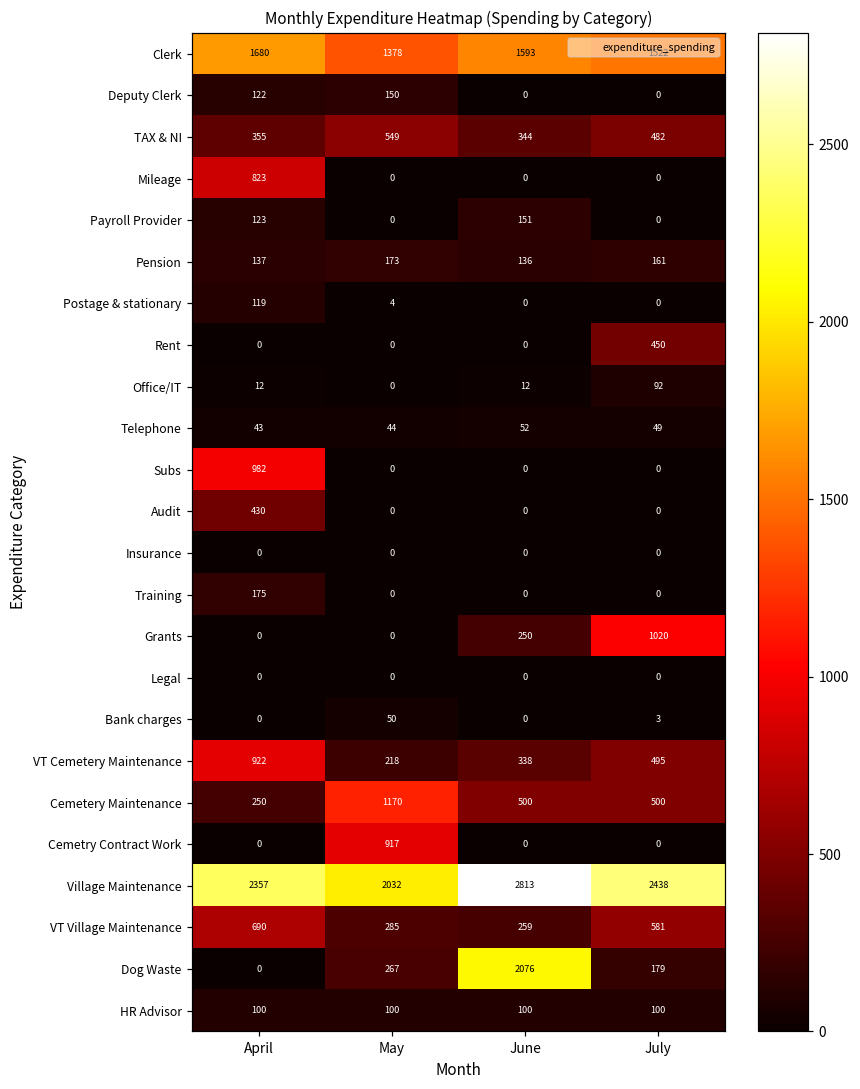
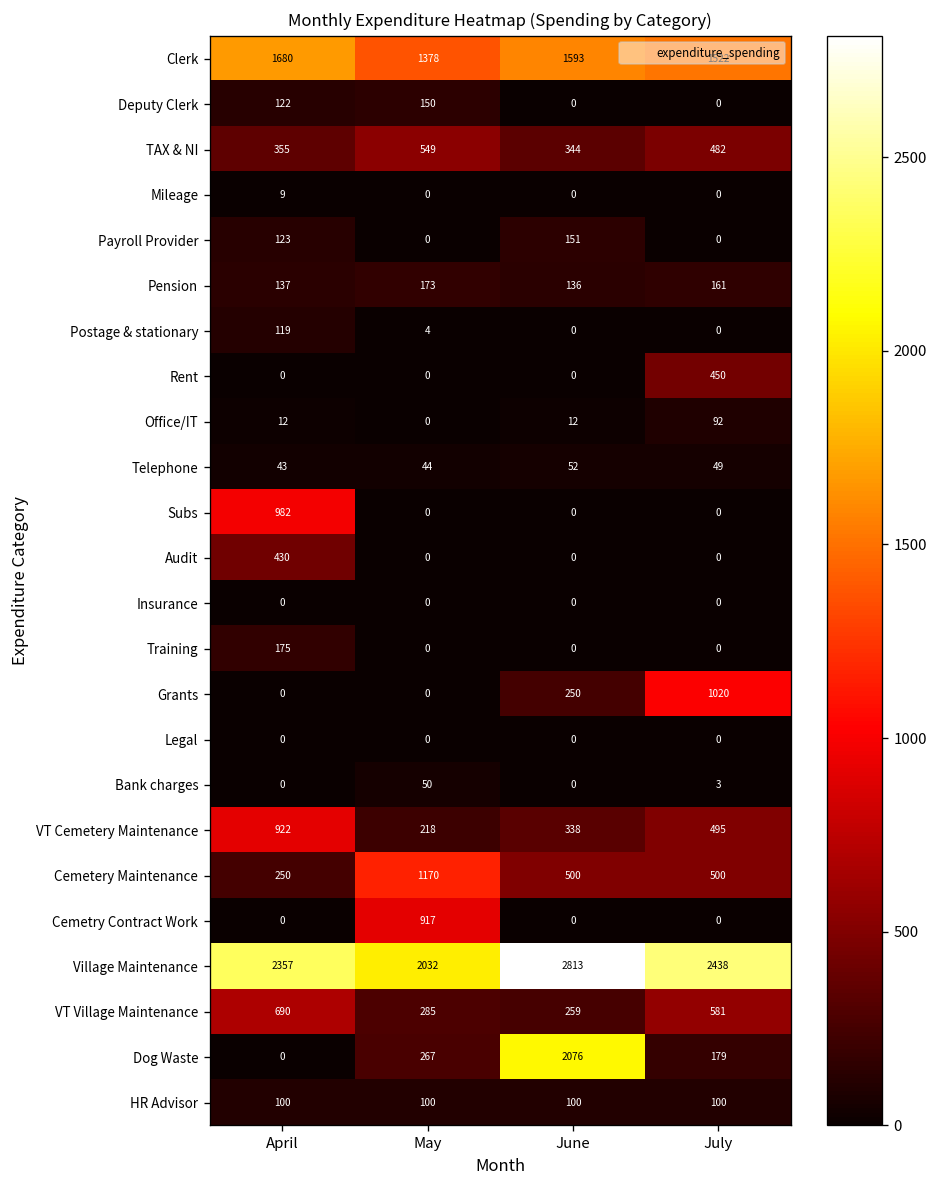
  {
    "Clerk": {
      "April": 1680,
      "May": 1378,
      "June": 1593
    },
    "Deputy Clerk": {
      "April": 122,
      "May": 150,
      "June": 0,
      "July": 0
    },
    "TAX & NI": {
      "April": 355,
      "May": 549,
      "June": 344,
      "July": 482
    },
    "Mileage": {
-     "April": 823,
+     "April": 9,
      "May": 0,
      "June": 0,
      "July": 0
    },
    "Payroll Provider": {
      "April": 123,
      "May": 0,
      "June": 151,
      "July": 0
    },
    "Pension": {
      "April": 137,
      "May": 173,
      "June": 136,
      "July": 161
    },
    "Postage & stationary": {
      "April": 119,
      "May": 4,
      "June": 0,
      "July": 0
    },
    "Rent": {
      "April": 0,
      "May": 0,
      "June": 0,
      "July": 450
    },
    "Office/IT": {
      "April": 12,
      "May": 0,
      "June": 12,
      "July": 92
    },
    "Telephone": {
      "April": 43,
      "May": 44,
      "June": 52,
      "July": 49
    },
    "Subs": {
      "April": 982,
      "May": 0,
      "June": 0,
      "July": 0
    },
    "Audit": {
      "April": 430,
      "May": 0,
      "June": 0,
      "July": 0
    },
    "Insurance": {
      "April": 0,
      "May": 0,
      "June": 0,
      "July": 0
    },
    "Training": {
      "April": 175,
      "May": 0,
      "June": 0,
      "July": 0
    },
    "Grants": {
      "April": 0,
      "May": 0,
      "June": 250,
      "July": 1020
    },
    "Legal": {
      "April": 0,
      "May": 0,
      "June": 0,
      "July": 0
    },
    "Bank charges": {
      "April": 0,
      "May": 50,
      "June": 0,
      "July": 3
    },
    "VT Cemetery Maintenance": {
      "April": 922,
      "May": 218,
      "June": 338,
      "July": 495
    },
    "Cemetery Maintenance": {
      "April": 250,
      "May": 1170,
      "June": 500,
      "July": 500
    },
    "Cemetry Contract Work": {
      "April": 0,
      "May": 917,
      "June": 0,
      "July": 0
    },
    "Village Maintenance": {
      "April": 2357,
      "May": 2032,
      "June": 2813,
      "July": 2438
    },
    "VT Village Maintenance": {
      "April": 690,
      "May": 285,
      "June": 259,
      "July": 581
    },
    "Dog Waste": {
      "April": 0,
      "May": 267,
      "June": 2076,
      "July": 179
    },
    "HR Advisor": {
      "April": 100,
      "May": 100,
      "June": 100,
      "July": 100
    }
  }
